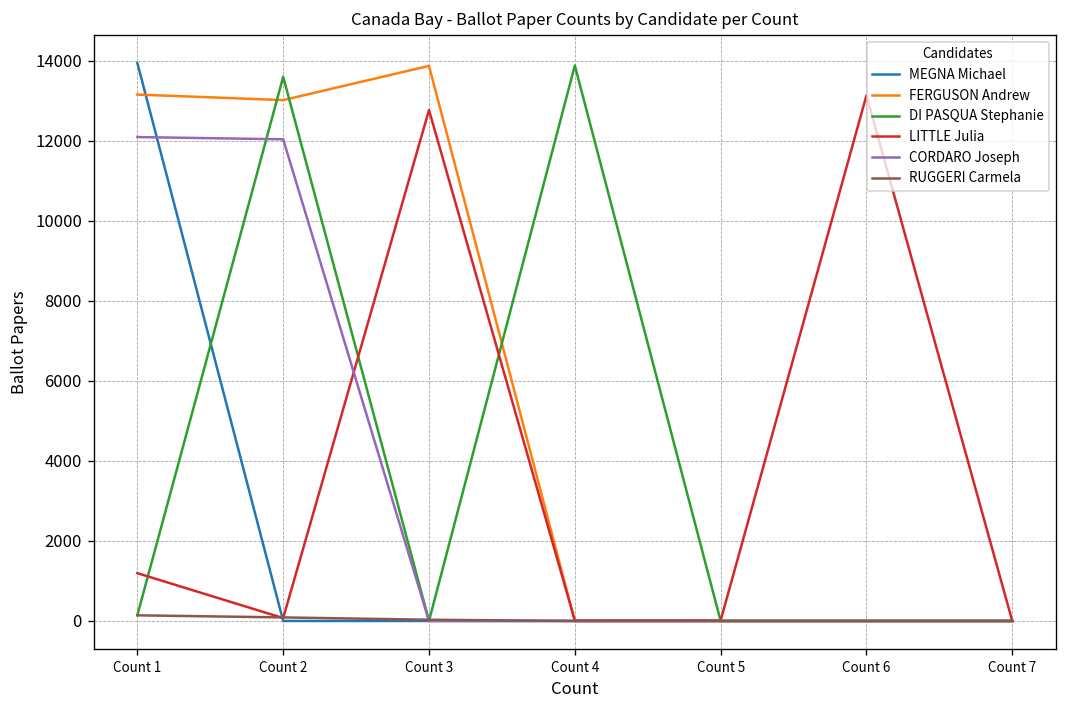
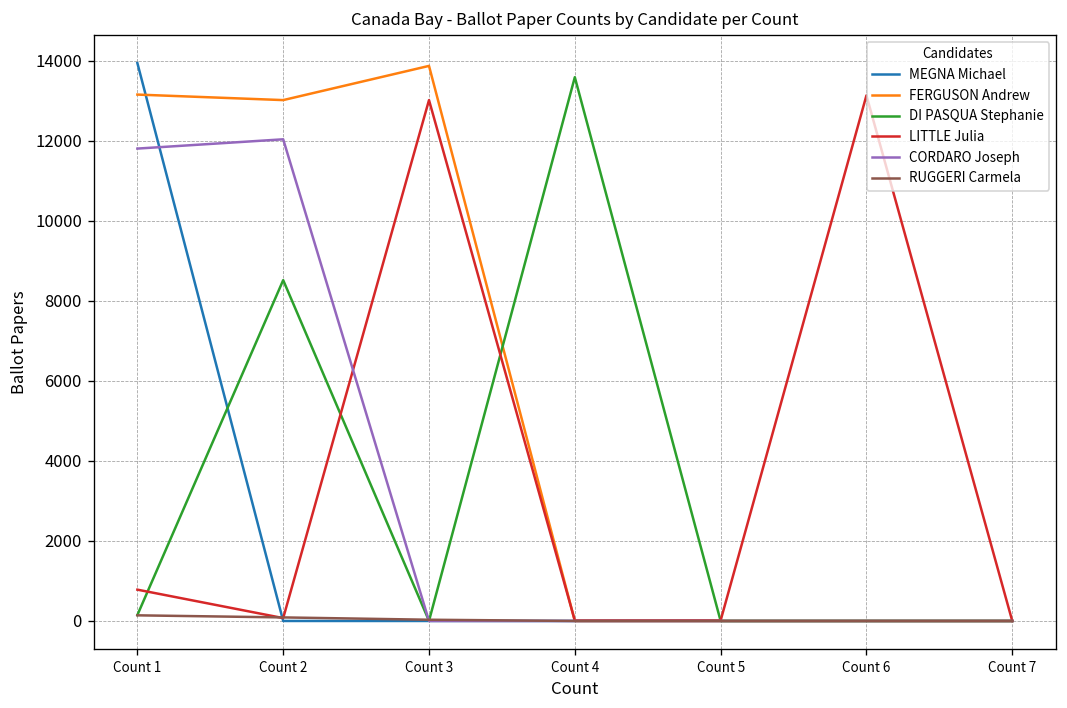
  {
    "MEGNA Michael": {
      "Count 1": 13900
    },
    "FERGUSON Andrew": {
      "Count 1": 13200,
      "Count 2": 13000,
      "Count 3": 13900
    },
    "DI PASQUA Stephanie": {
-     "Count 2": 13600,
-     "Count 4": 13900
+     "Count 2": 8500,
+     "Count 4": 13600
    },
    "LITTLE Julia": {
-     "Count 1": 1200,
-     "Count 3": 12800,
+     "Count 1": 800,
+     "Count 3": 13000,
      "Count 6": 13100
    },
    "CORDARO Joseph": {
-     "Count 1": 12100,
+     "Count 1": 11800,
      "Count 2": 12000
    }
  }
